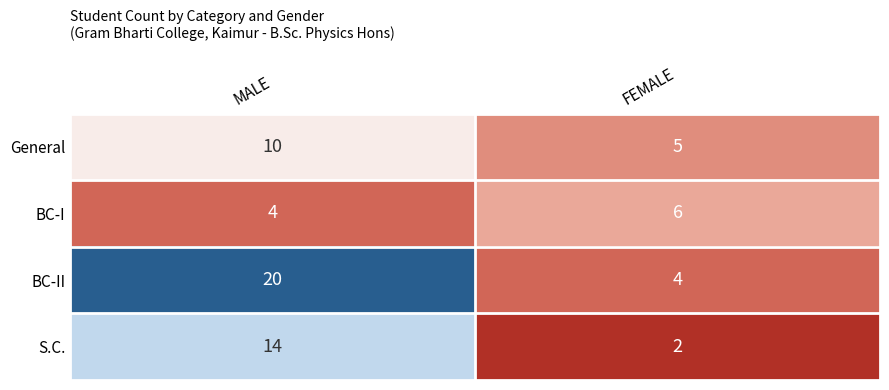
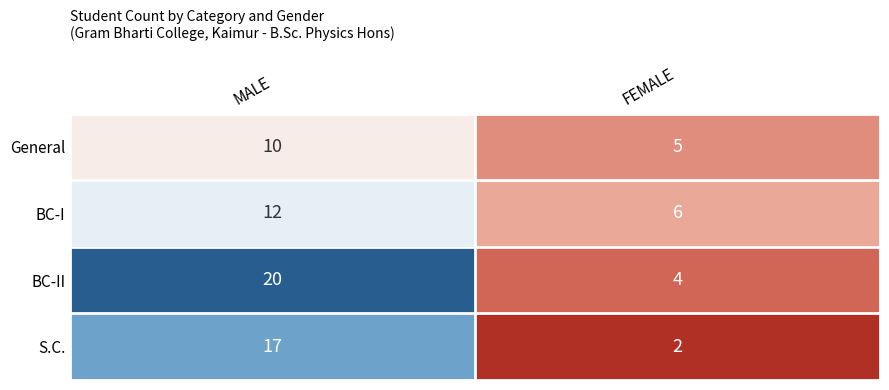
  {
    "General": {
      "MALE": 10,
      "FEMALE": 5
    },
    "BC-I": {
-     "MALE": 4,
+     "MALE": 12,
      "FEMALE": 6
    },
    "BC-II": {
      "MALE": 20,
      "FEMALE": 4
    },
    "S.C.": {
-     "MALE": 14,
+     "MALE": 17,
      "FEMALE": 2
    }
  }
